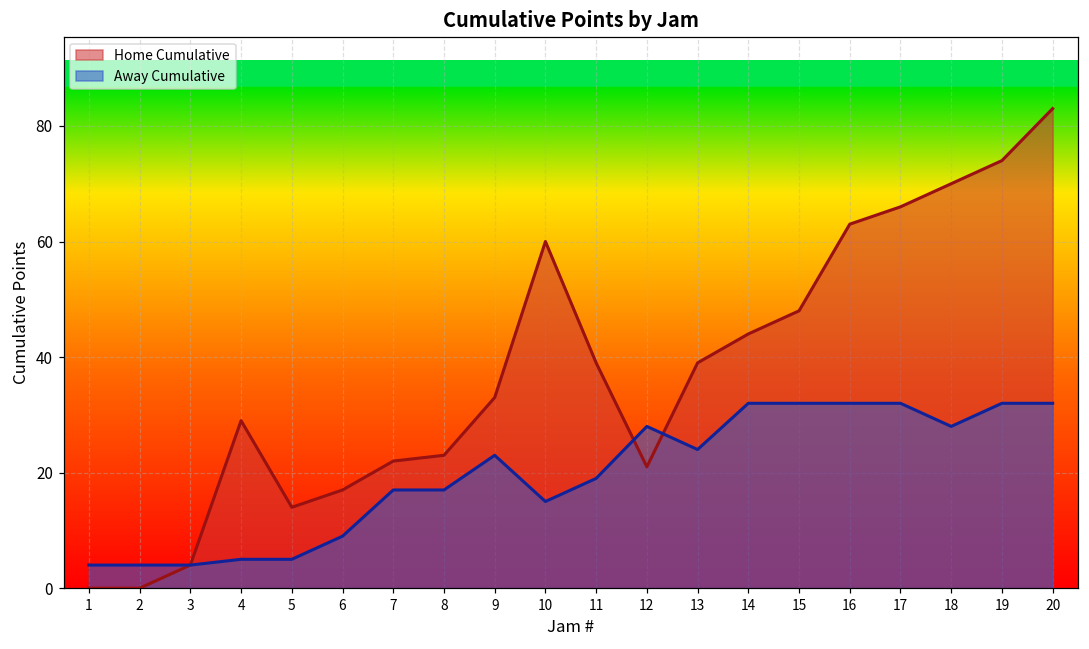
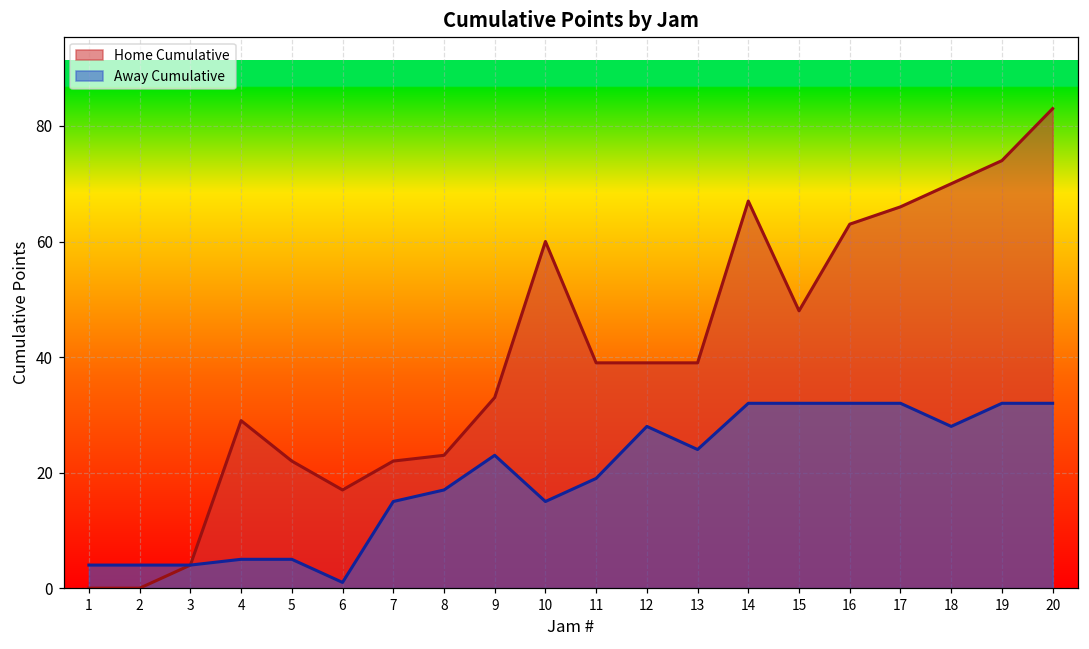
  {
    "Home Cumulative": {
      "1": 0,
      "2": 0,
      "4": 29,
-     "5": 14,
+     "5": 22,
      "6": 17,
      "7": 22,
      "8": 23,
      "9": 33,
      "10": 60,
      "11": 39,
-     "12": 21,
+     "12": 39,
      "13": 39,
-     "14": 44,
+     "14": 67,
      "15": 48,
      "16": 63,
      "17": 66,
      "18": 70,
      "19": 74,
      "20": 83
    },
    "Away Cumulative": {
      "1": 4,
      "2": 4,
      "4": 5,
      "5": 5,
-     "6": 9,
-     "7": 17,
+     "6": 1,
+     "7": 15,
      "8": 17,
      "9": 23,
      "10": 15,
      "11": 19,
      "12": 28,
      "13": 24,
      "14": 32,
      "15": 32,
      "16": 32,
      "17": 32,
      "18": 28,
      "19": 32,
      "20": 32
    }
  }
